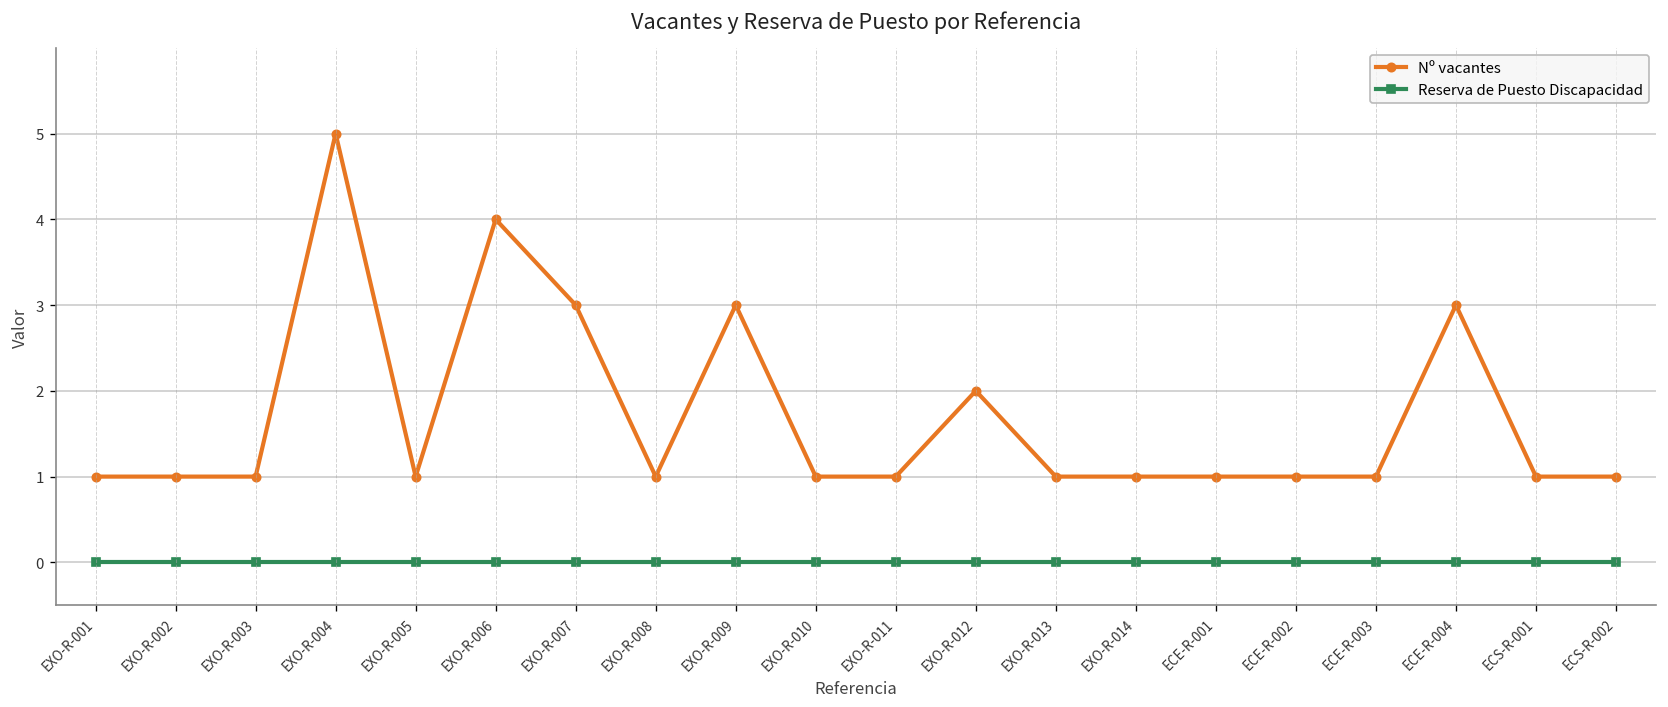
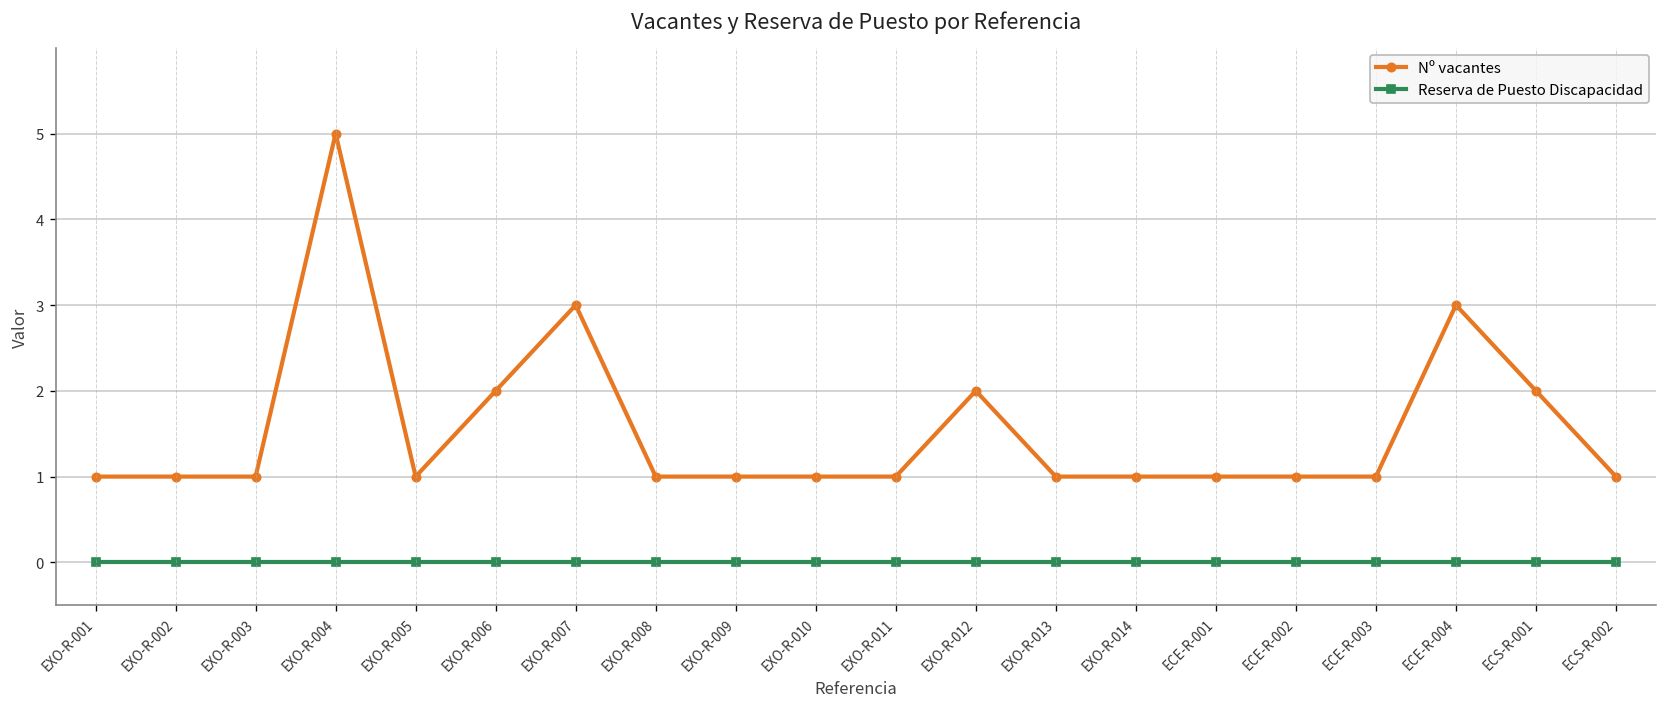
  {
    "Nº vacantes": {
      "EXO-R-001": 1,
      "EXO-R-002": 1,
      "EXO-R-003": 1,
      "EXO-R-004": 5,
      "EXO-R-005": 1,
-     "EXO-R-006": 4,
+     "EXO-R-006": 2,
      "EXO-R-007": 3,
      "EXO-R-008": 1,
-     "EXO-R-009": 3,
+     "EXO-R-009": 1,
      "EXO-R-010": 1,
      "EXO-R-011": 1,
      "EXO-R-012": 2,
      "EXO-R-013": 1,
      "EXO-R-014": 1,
      "ECE-R-001": 1,
      "ECE-R-002": 1,
      "ECE-R-003": 1,
      "ECE-R-004": 3,
-     "ECS-R-001": 1,
+     "ECS-R-001": 2,
      "ECS-R-002": 1
    },
    "Reserva de Puesto Discapacidad": {
      "EXO-R-001": 0,
      "EXO-R-002": 0,
      "EXO-R-003": 0,
      "EXO-R-004": 0,
      "EXO-R-005": 0,
      "EXO-R-006": 0,
      "EXO-R-007": 0,
      "EXO-R-008": 0,
      "EXO-R-009": 0,
      "EXO-R-010": 0,
      "EXO-R-011": 0,
      "EXO-R-012": 0,
      "EXO-R-013": 0,
      "EXO-R-014": 0,
      "ECE-R-001": 0,
      "ECE-R-002": 0,
      "ECE-R-003": 0,
      "ECE-R-004": 0,
      "ECS-R-001": 0,
      "ECS-R-002": 0
    }
  }
